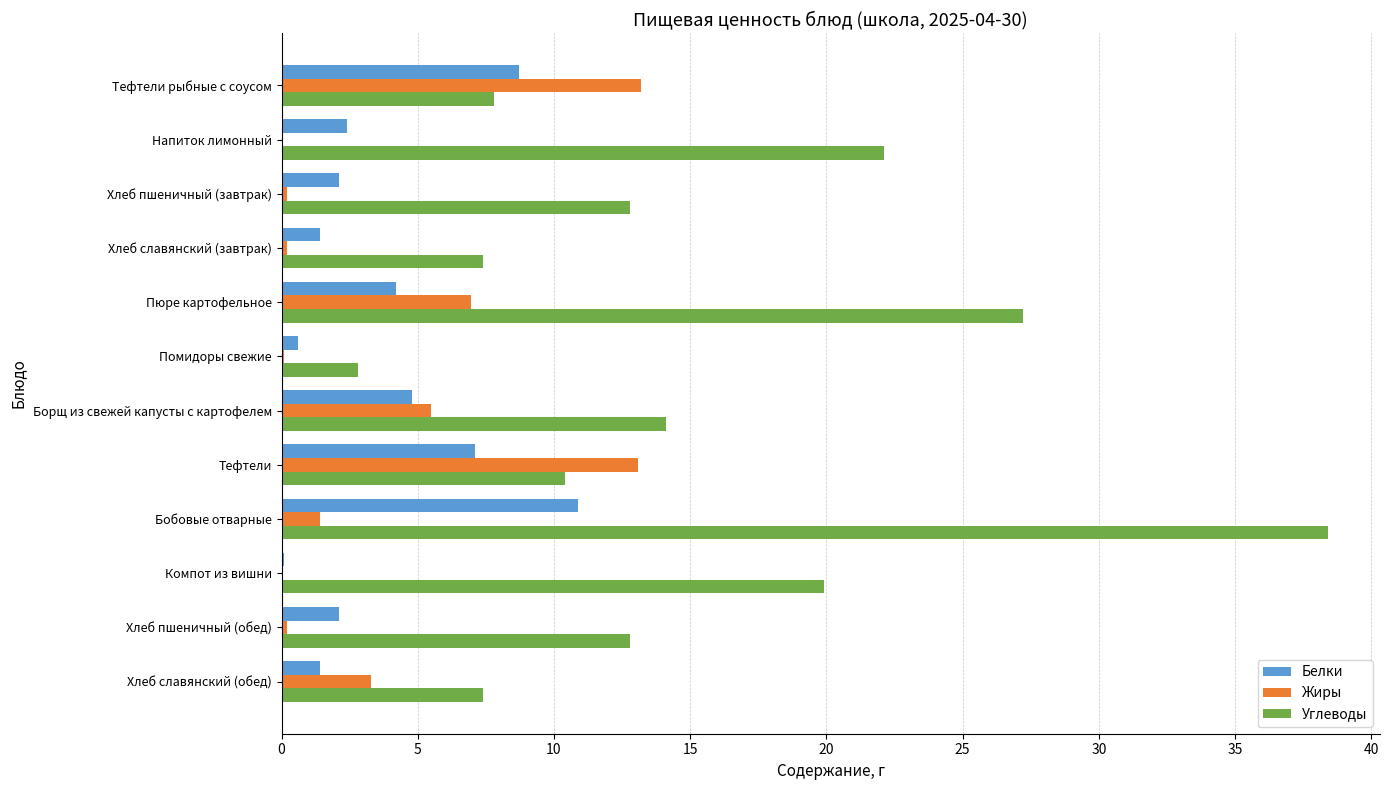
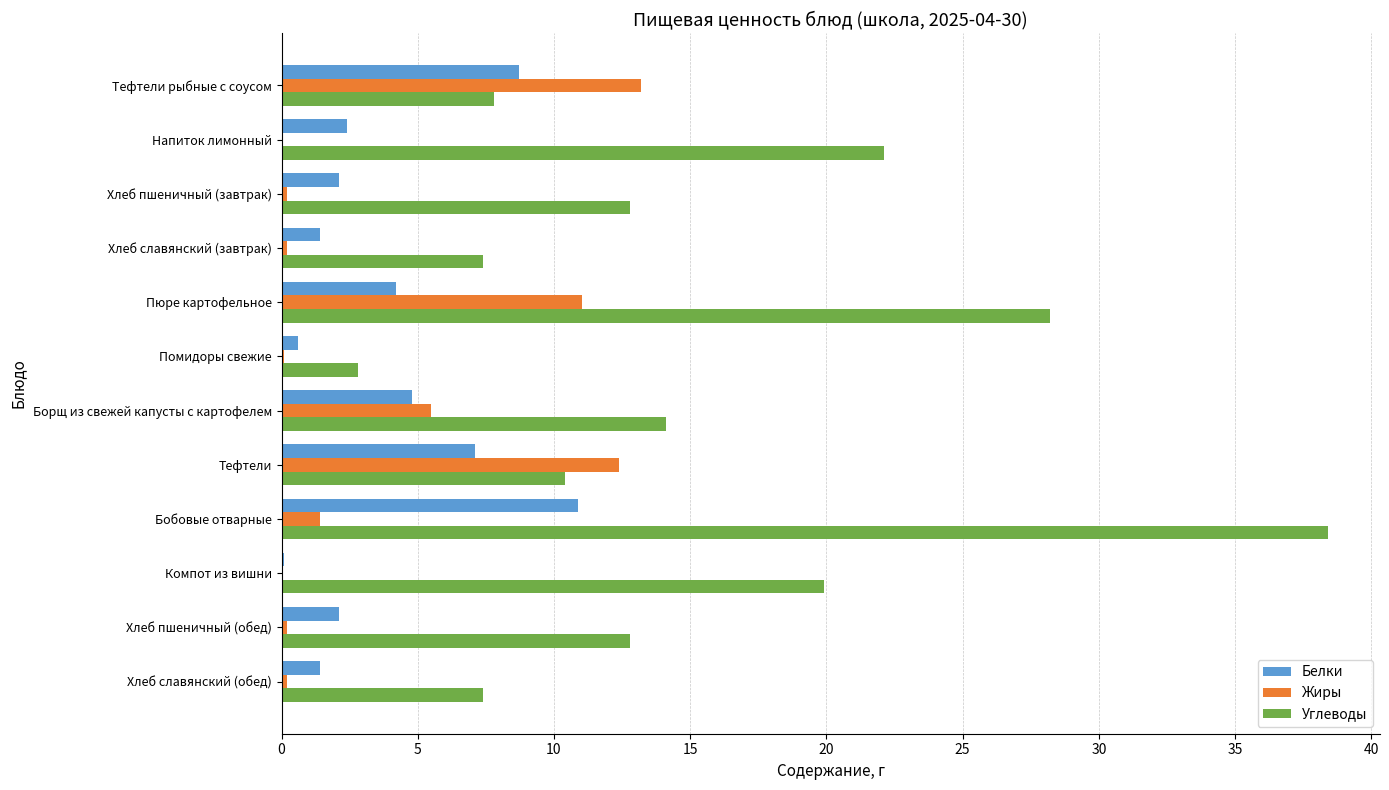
  {
    "Белки": {
      "Тефтели рыбные с соусом": 8.7,
      "Напиток лимонный": 2.4,
      "Хлеб пшеничный (завтрак)": 2.1,
      "Хлеб славянский (завтрак)": 1.4,
      "Пюре картофельное": 4.2,
      "Помидоры свежие": 0.6,
      "Борщ из свежей капусты с картофелем": 4.8,
      "Тефтели": 7.1,
      "Бобовые отварные": 10.9,
      "Компот из вишни": 0.1,
      "Хлеб пшеничный (обед)": 2.1,
      "Хлеб славянский (обед)": 1.4
    },
    "Жиры": {
      "Тефтели рыбные с соусом": 13.2,
      "Напиток лимонный": 0.0,
      "Хлеб пшеничный (завтрак)": 0.2,
      "Хлеб славянский (завтрак)": 0.2,
-     "Пюре картофельное": 6.9,
+     "Пюре картофельное": 11.0,
      "Помидоры свежие": 0.1,
      "Борщ из свежей капусты с картофелем": 5.5,
-     "Тефтели": 13.1,
+     "Тефтели": 12.4,
      "Бобовые отварные": 1.4,
      "Компот из вишни": 0.0,
      "Хлеб пшеничный (обед)": 0.2,
-     "Хлеб славянский (обед)": 3.3
+     "Хлеб славянский (обед)": 0.2
    },
    "Углеводы": {
      "Тефтели рыбные с соусом": 7.8,
      "Напиток лимонный": 22.1,
      "Хлеб пшеничный (завтрак)": 12.8,
      "Хлеб славянский (завтрак)": 7.4,
-     "Пюре картофельное": 27.2,
+     "Пюре картофельное": 28.2,
      "Помидоры свежие": 2.8,
      "Борщ из свежей капусты с картофелем": 14.1,
      "Тефтели": 10.4,
      "Бобовые отварные": 38.4,
      "Компот из вишни": 19.9,
      "Хлеб пшеничный (обед)": 12.8,
      "Хлеб славянский (обед)": 7.4
    }
  }
